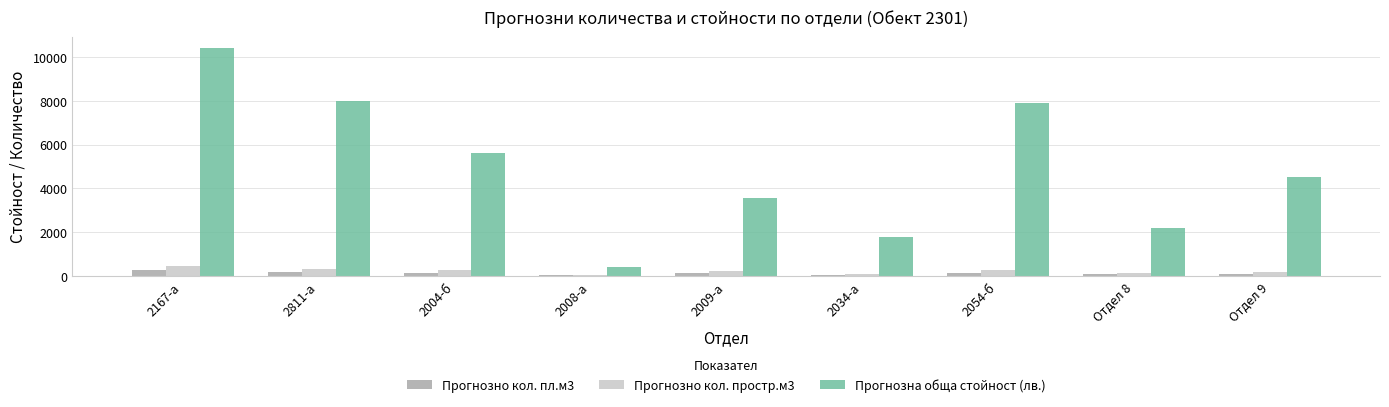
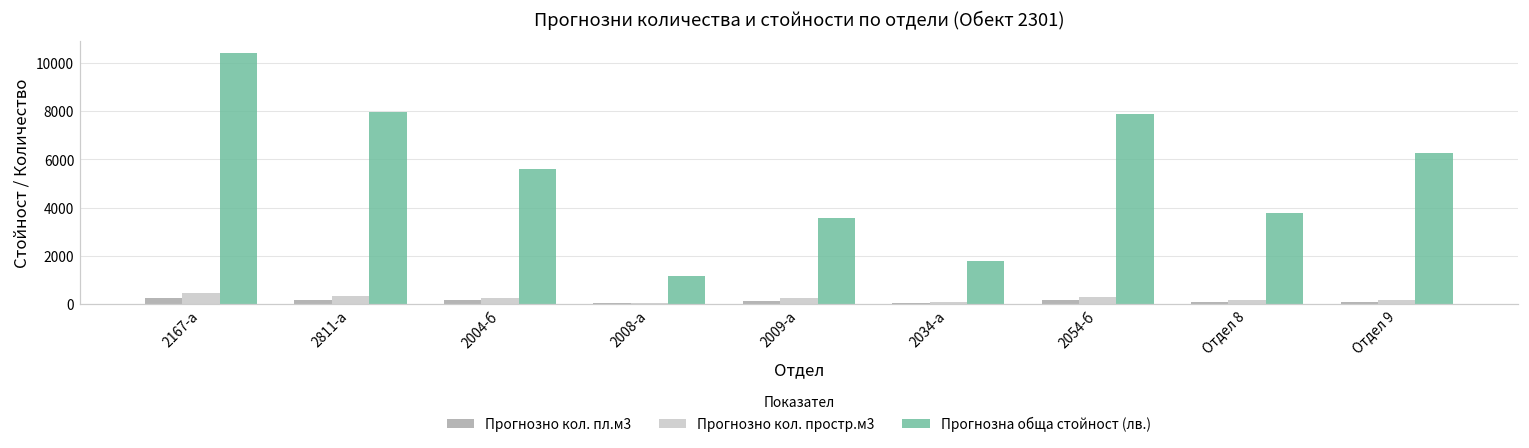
  {
    "Прогнозна обща стойност (лв.)": {
      "2167-а": 10400,
      "2811-а": 8000,
      "2004-б": 5600,
-     "2008-а": 400,
+     "2008-а": 1200,
      "2009-а": 3600,
      "2034-а": 1800,
      "2054-б": 7900,
-     "Отдел 8": 2200,
-     "Отдел 9": 4500
+     "Отдел 8": 3800,
+     "Отдел 9": 6300
    }
  }
